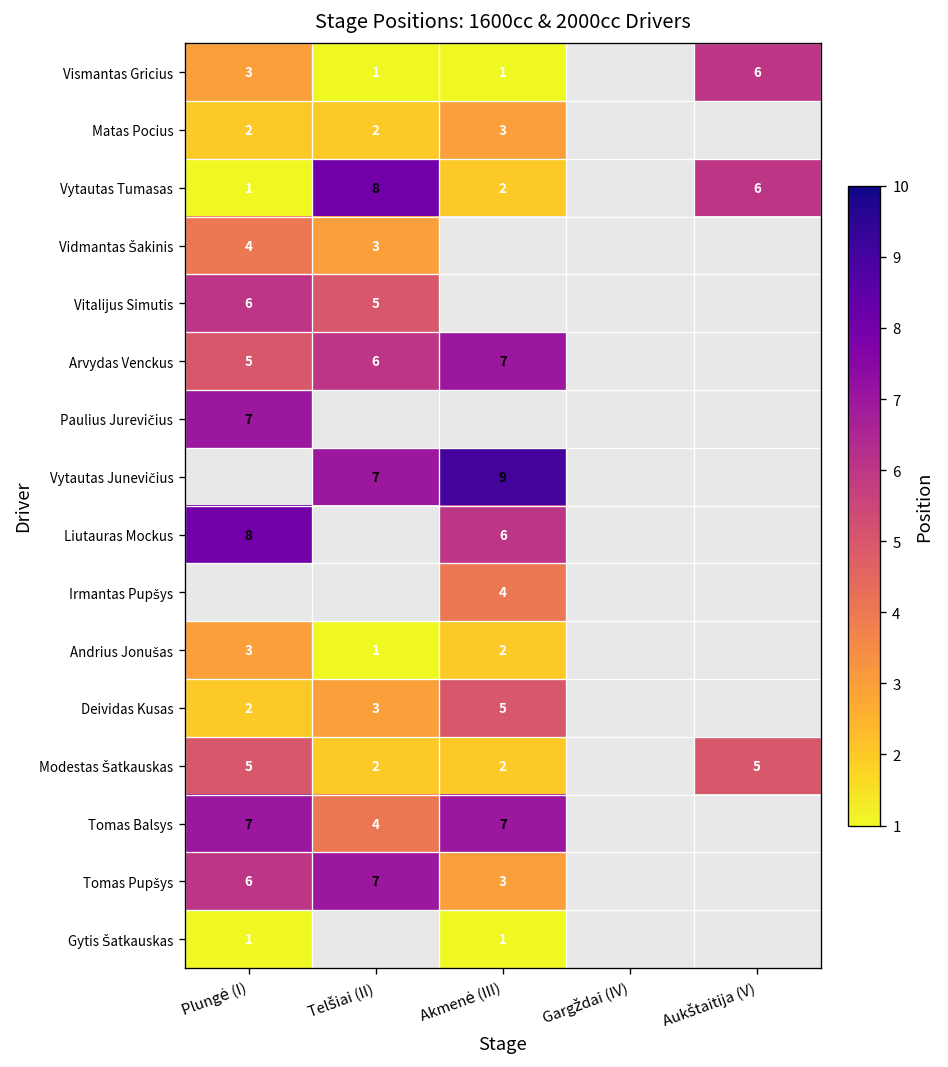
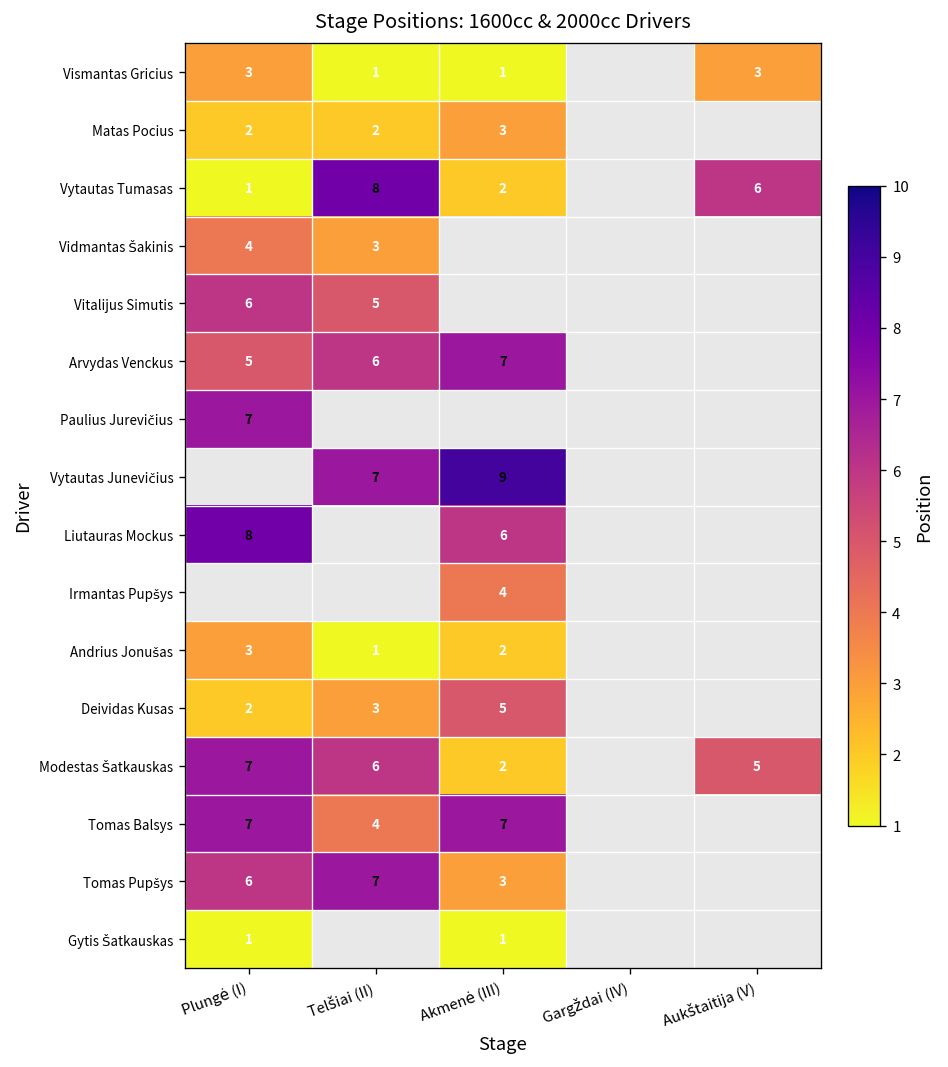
  {
    "Vismantas Gricius": {
      "Plungė (I)": 3,
      "Telšiai (II)": 1,
      "Akmenė (III)": 1,
-     "Aukštaitija (V)": 6
+     "Aukštaitija (V)": 3
    },
    "Matas Pocius": {
      "Plungė (I)": 2,
      "Telšiai (II)": 2,
      "Akmenė (III)": 3
    },
    "Vytautas Tumasas": {
      "Plungė (I)": 1,
      "Telšiai (II)": 8,
      "Akmenė (III)": 2,
      "Aukštaitija (V)": 6
    },
    "Vidmantas Šakinis": {
      "Plungė (I)": 4,
      "Telšiai (II)": 3
    },
    "Vitalijus Simutis": {
      "Plungė (I)": 6,
      "Telšiai (II)": 5
    },
    "Arvydas Venckus": {
      "Plungė (I)": 5,
      "Telšiai (II)": 6,
      "Akmenė (III)": 7
    },
    "Paulius Jurevičius": {
      "Plungė (I)": 7
    },
    "Vytautas Junevičius": {
      "Telšiai (II)": 7,
      "Akmenė (III)": 9
    },
    "Liutauras Mockus": {
      "Plungė (I)": 8,
      "Akmenė (III)": 6
    },
    "Irmantas Pupšys": {
      "Akmenė (III)": 4
    },
    "Andrius Jonušas": {
      "Plungė (I)": 3,
      "Telšiai (II)": 1,
      "Akmenė (III)": 2
    },
    "Deividas Kusas": {
      "Plungė (I)": 2,
      "Telšiai (II)": 3,
      "Akmenė (III)": 5
    },
    "Modestas Šatkauskas": {
-     "Plungė (I)": 5,
-     "Telšiai (II)": 2,
+     "Plungė (I)": 7,
+     "Telšiai (II)": 6,
      "Akmenė (III)": 2,
      "Aukštaitija (V)": 5
    },
    "Tomas Balsys": {
      "Plungė (I)": 7,
      "Telšiai (II)": 4,
      "Akmenė (III)": 7
    },
    "Tomas Pupšys": {
      "Plungė (I)": 6,
      "Telšiai (II)": 7,
      "Akmenė (III)": 3
    },
    "Gytis Šatkauskas": {
      "Plungė (I)": 1,
      "Akmenė (III)": 1
    }
  }
